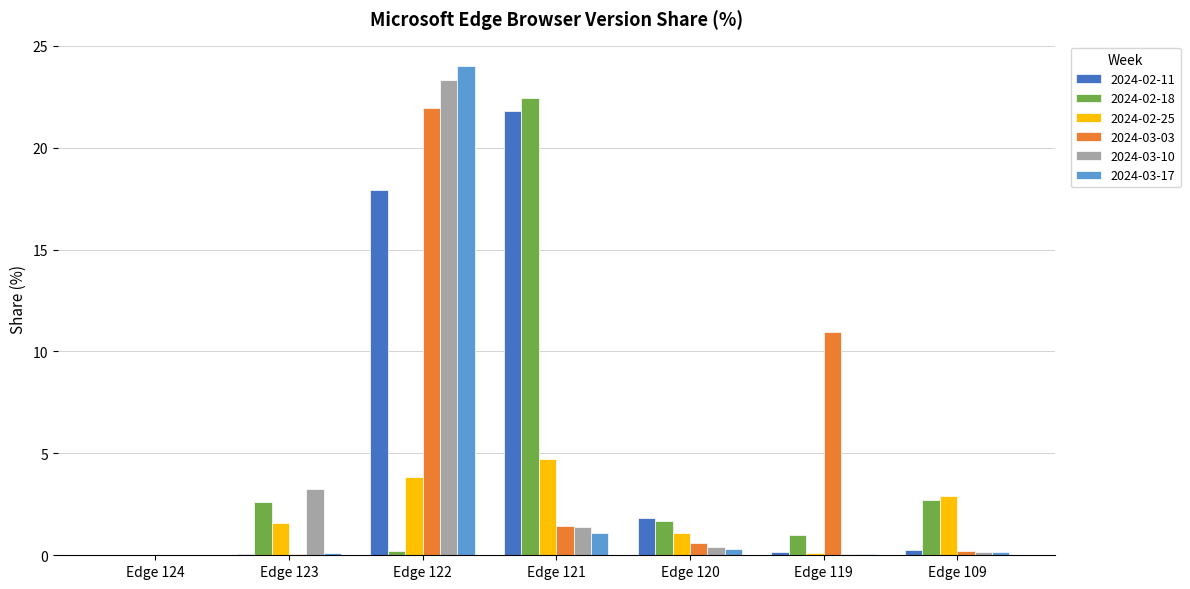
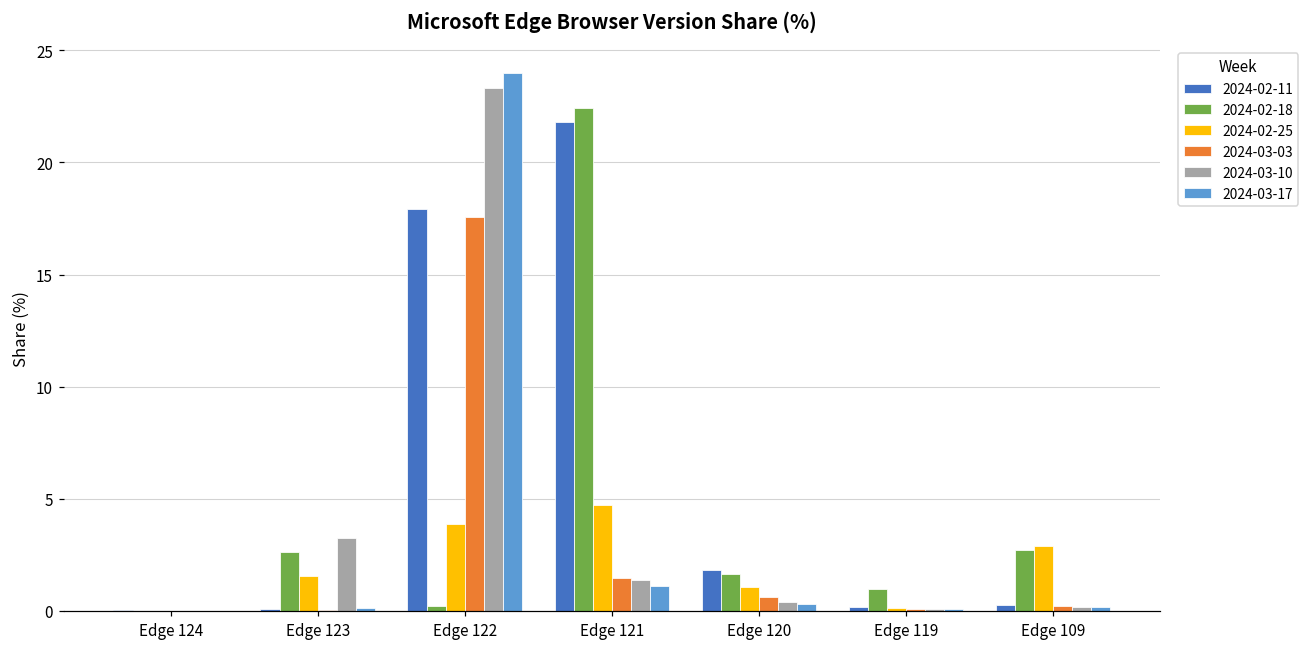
  {
    "2024-02-18": {
      "Edge 123": 2.6,
      "Edge 122": 0.2,
      "Edge 121": 22.4,
      "Edge 120": 1.7,
      "Edge 119": 1.0,
      "Edge 109": 2.7
    },
    "2024-02-25": {
      "Edge 124": 0.0,
      "Edge 123": 1.6,
      "Edge 122": 3.9,
      "Edge 121": 4.7,
      "Edge 120": 1.1,
      "Edge 109": 2.9
    },
    "2024-03-03": {
      "Edge 124": 0.0,
-     "Edge 122": 22.0,
+     "Edge 122": 17.6,
      "Edge 121": 1.5,
      "Edge 120": 0.6,
-     "Edge 119": 11.0,
+     "Edge 119": 0.1,
      "Edge 109": 0.2
    },
    "2024-03-10": {
      "Edge 123": 3.2,
      "Edge 122": 23.3,
      "Edge 121": 1.4,
      "Edge 120": 0.4,
      "Edge 109": 0.2
    }
  }
